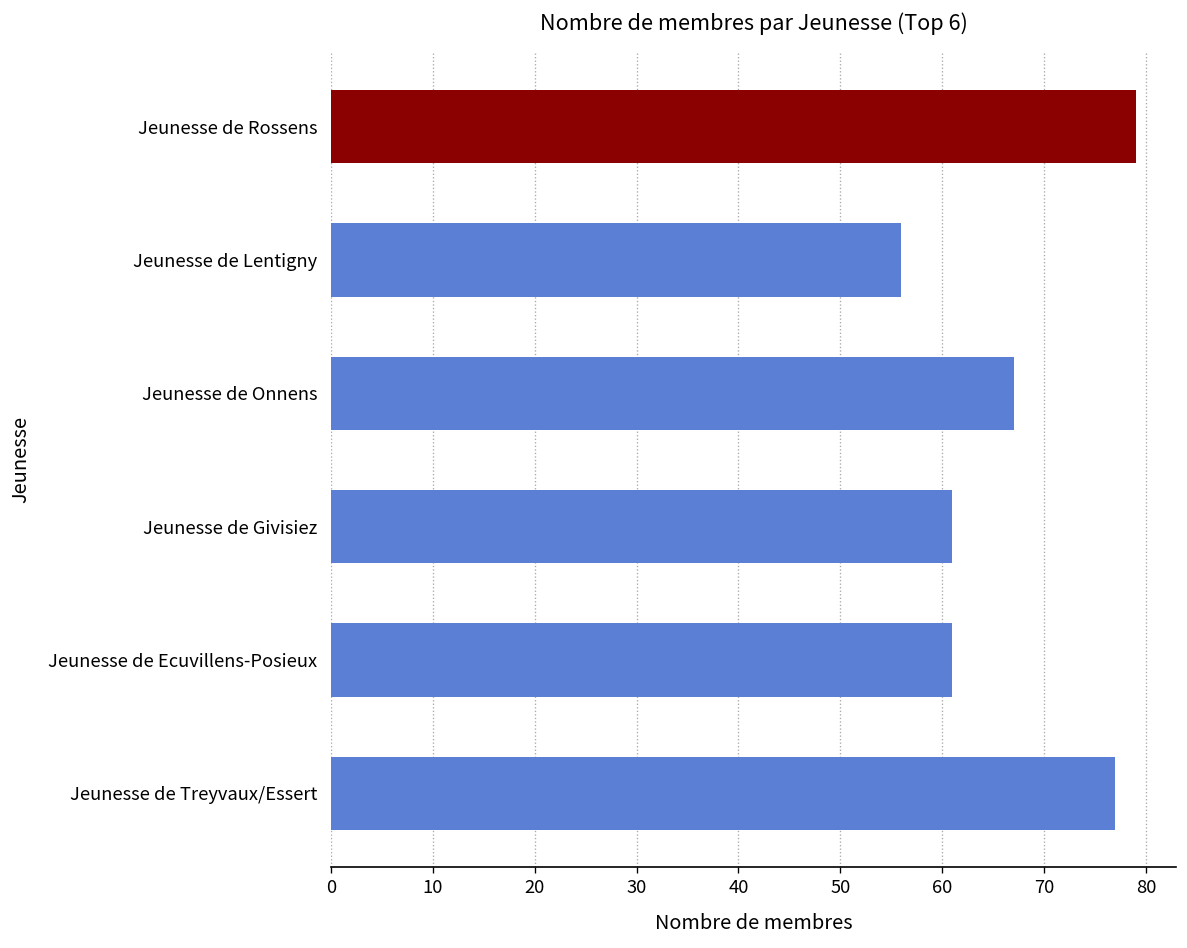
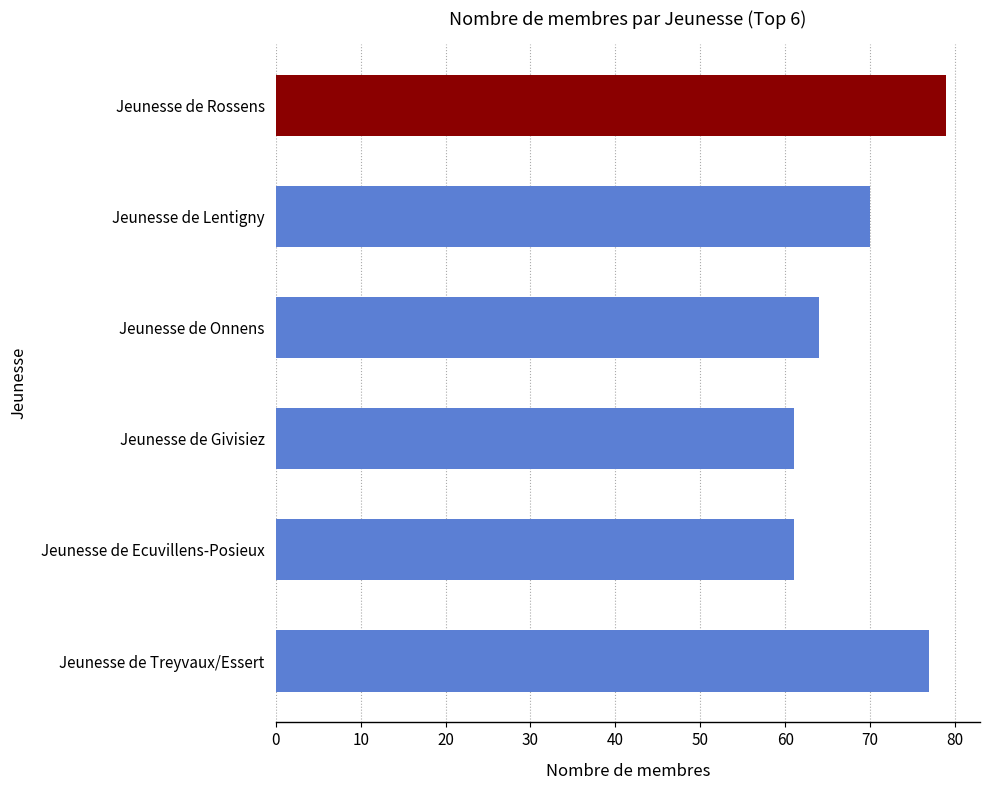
  {
    "Jeunesse de Rossens": 79,
-   "Jeunesse de Lentigny": 56,
-   "Jeunesse de Onnens": 67,
+   "Jeunesse de Lentigny": 70,
+   "Jeunesse de Onnens": 64,
    "Jeunesse de Givisiez": 61,
    "Jeunesse de Ecuvillens-Posieux": 61,
    "Jeunesse de Treyvaux/Essert": 77
  }
